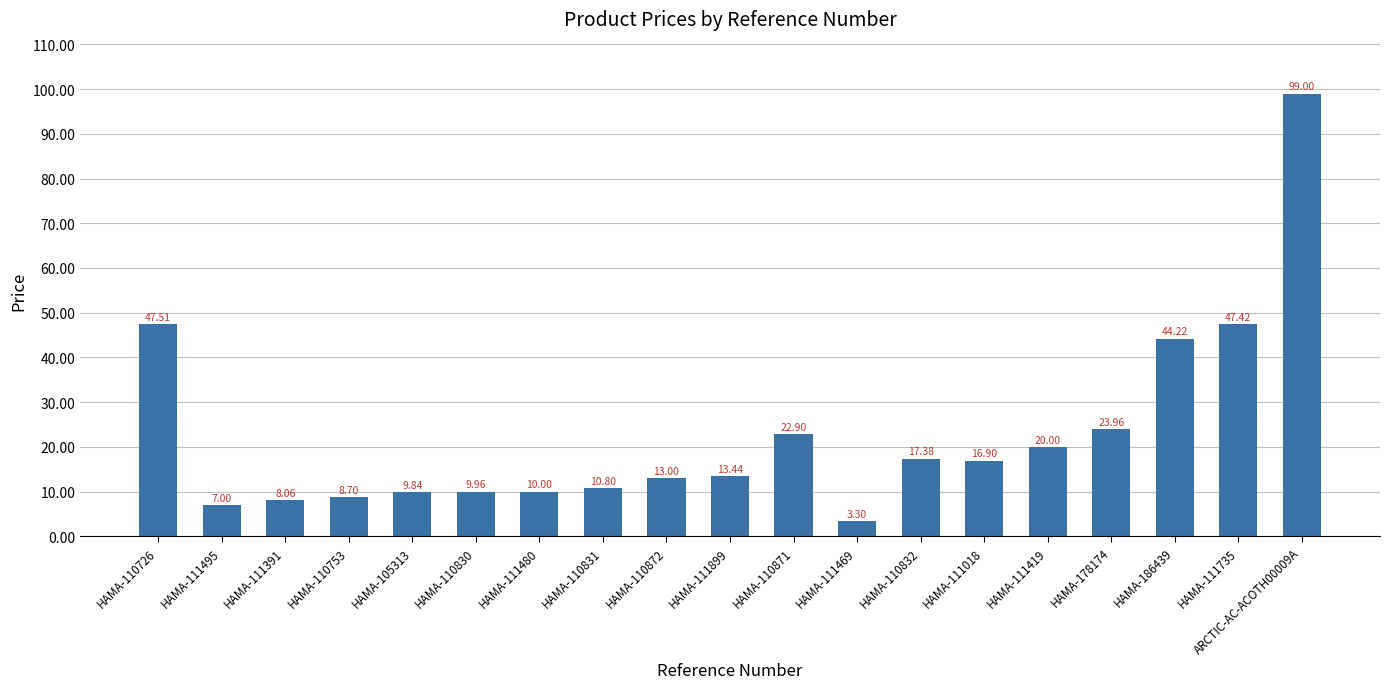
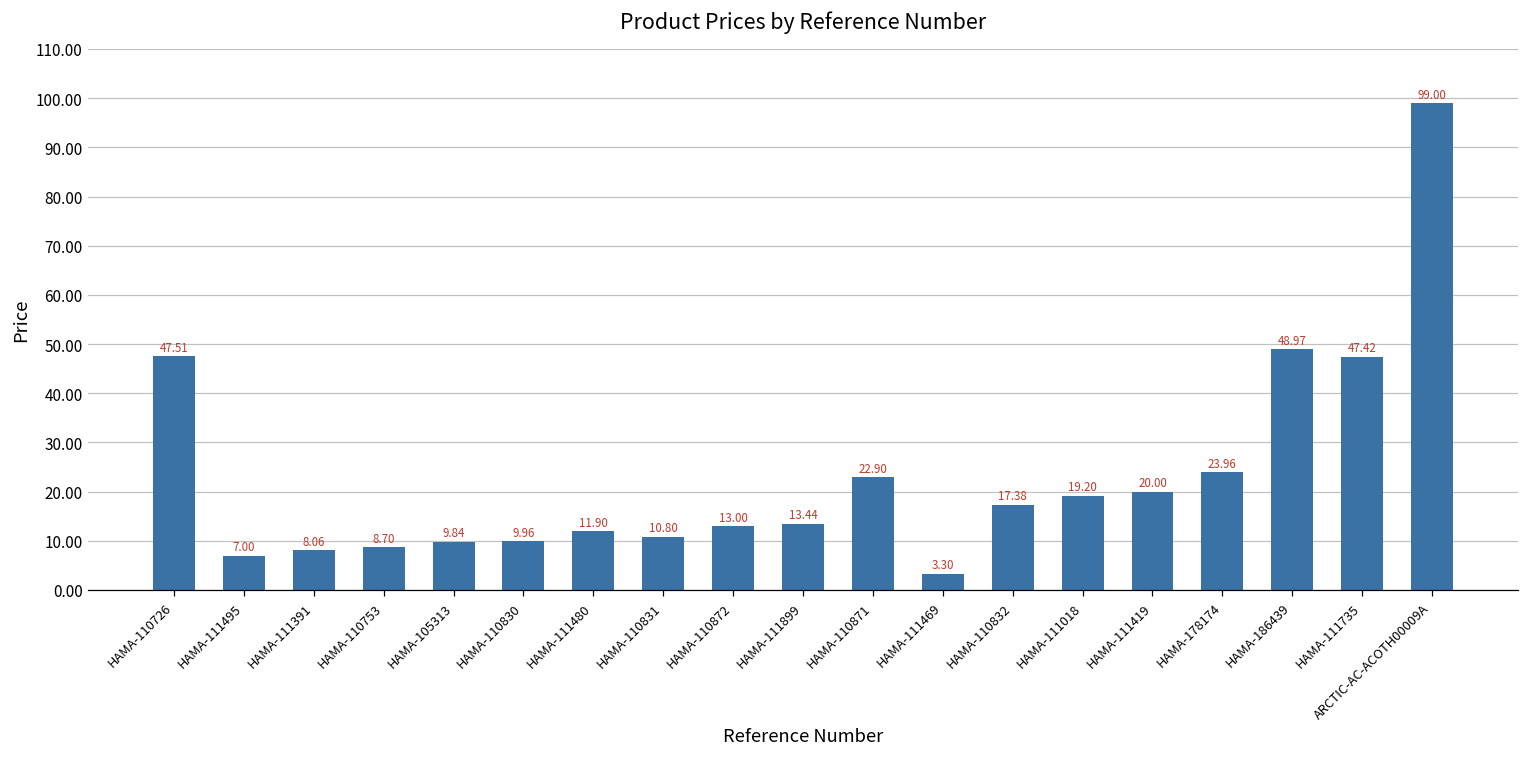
  {
    "HAMA-110726": 47.51,
    "HAMA-111495": 7.00,
    "HAMA-111391": 8.06,
    "HAMA-110753": 8.70,
    "HAMA-105313": 9.84,
    "HAMA-110830": 9.96,
-   "HAMA-111480": 10.00,
+   "HAMA-111480": 11.90,
    "HAMA-110831": 10.80,
    "HAMA-110872": 13.00,
    "HAMA-111899": 13.44,
    "HAMA-110871": 22.90,
    "HAMA-111469": 3.30,
    "HAMA-110832": 17.38,
-   "HAMA-111018": 16.90,
+   "HAMA-111018": 19.20,
    "HAMA-111419": 20.00,
    "HAMA-178174": 23.96,
-   "HAMA-186439": 44.22,
+   "HAMA-186439": 48.97,
    "HAMA-111735": 47.42,
    "ARCTIC-AC-ACOTH00009A": 99.00
  }
